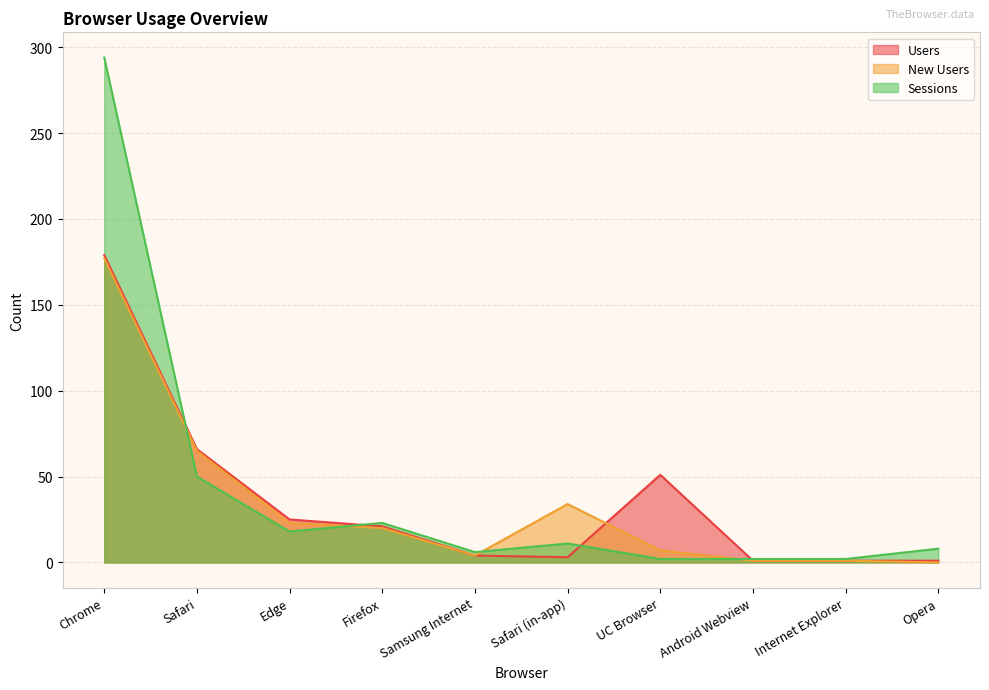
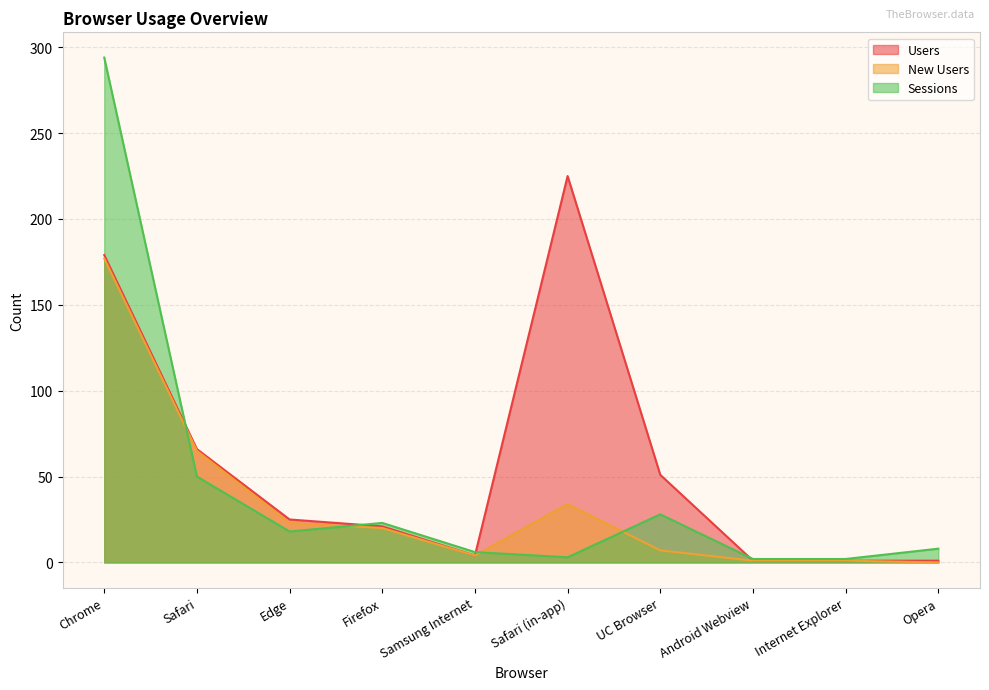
  {
    "Users": {
      "Chrome": 179,
      "Edge": 25,
-     "Safari (in-app)": 3,
+     "Safari (in-app)": 225,
      "UC Browser": 51
    },
    "New Users": {
      "Chrome": 177,
      "Edge": 23,
      "Safari (in-app)": 34,
      "UC Browser": 7
    },
    "Sessions": {
      "Chrome": 294,
      "Safari": 50,
      "Edge": 18,
      "Firefox": 23,
      "Samsung Internet": 6,
-     "Safari (in-app)": 11,
-     "UC Browser": 2,
+     "Safari (in-app)": 3,
+     "UC Browser": 28,
      "Opera": 8
    }
  }
